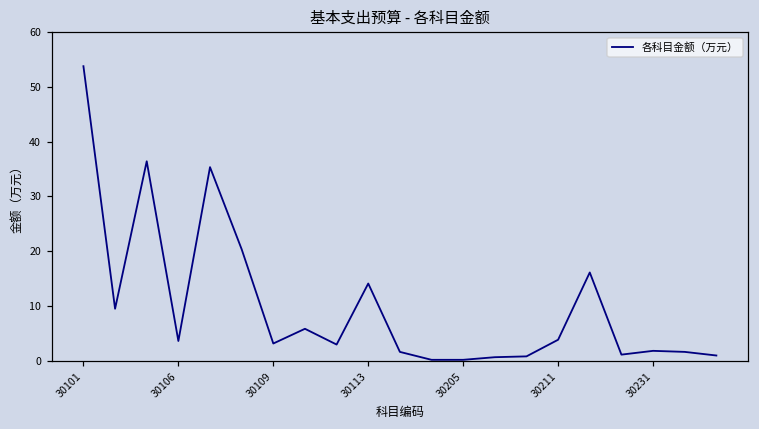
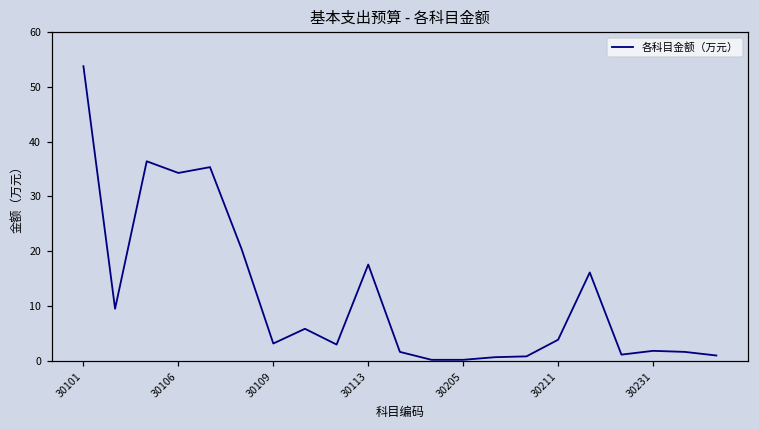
  {
    "30101": 54,
-   "30106": 4,
+   "30106": 34,
    "30109": 3,
-   "30113": 14,
+   "30113": 18,
    "30205": 0,
    "30211": 4,
    "30231": 2
  }
